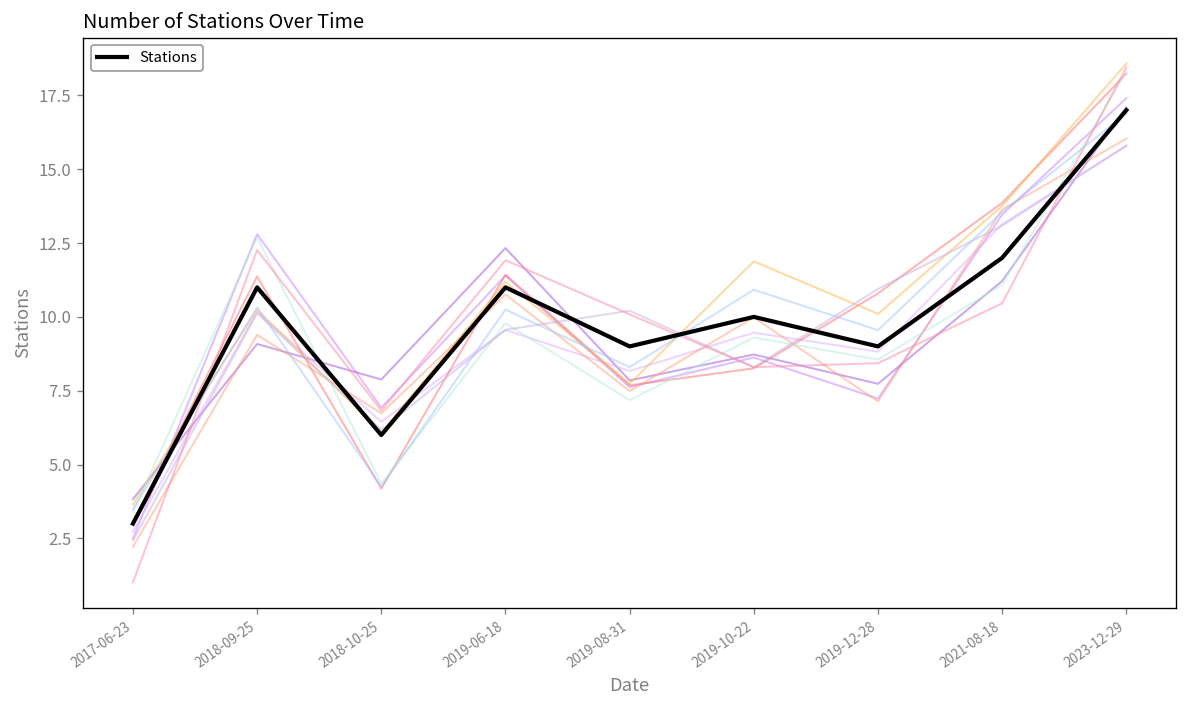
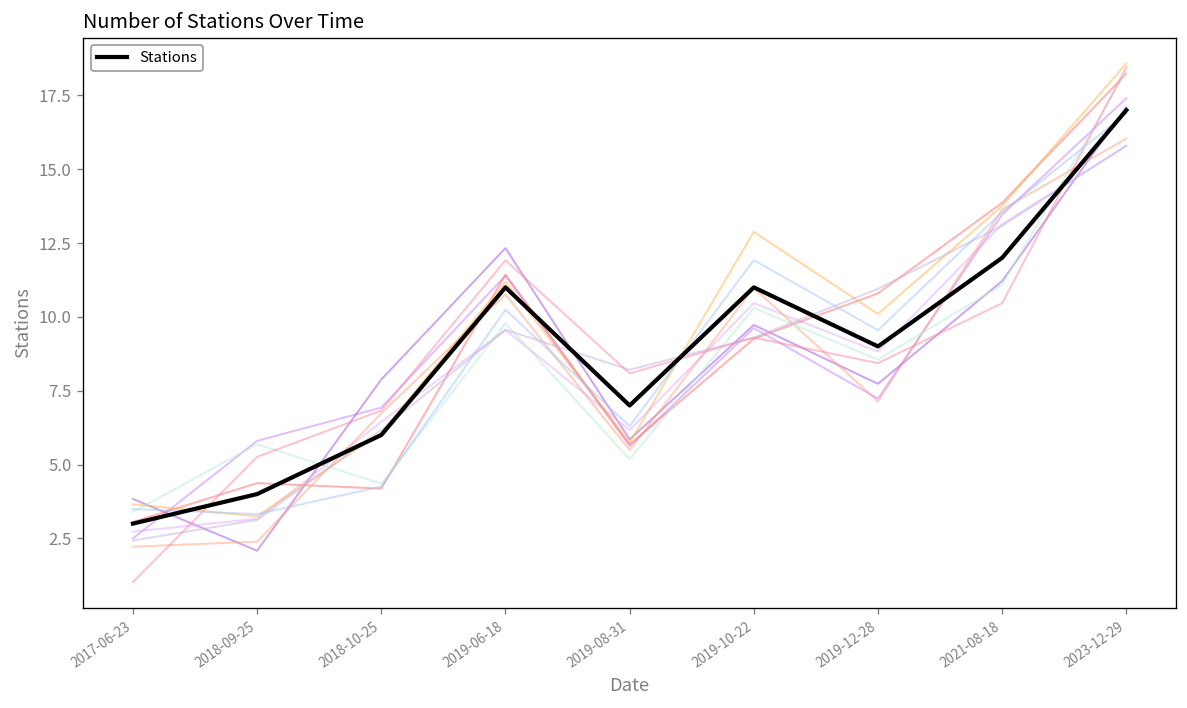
  {
    "Stations": {
-     "2018-09-25": 11,
+     "2018-09-25": 4,
      "2019-06-18": 11,
-     "2019-08-31": 9,
-     "2019-10-22": 10,
+     "2019-08-31": 7,
+     "2019-10-22": 11,
      "2019-12-28": 9,
      "2021-08-18": 12
    }
  }
